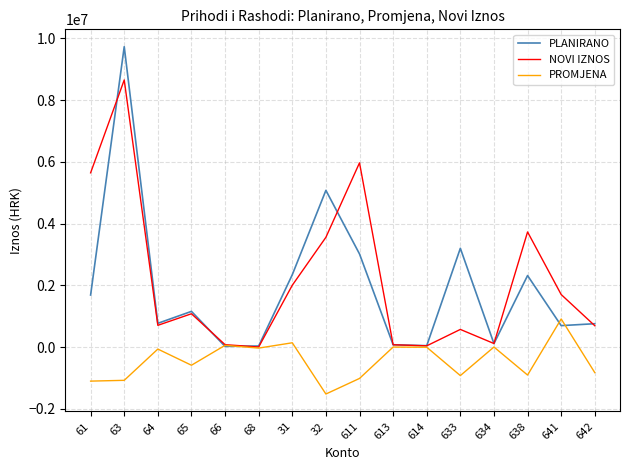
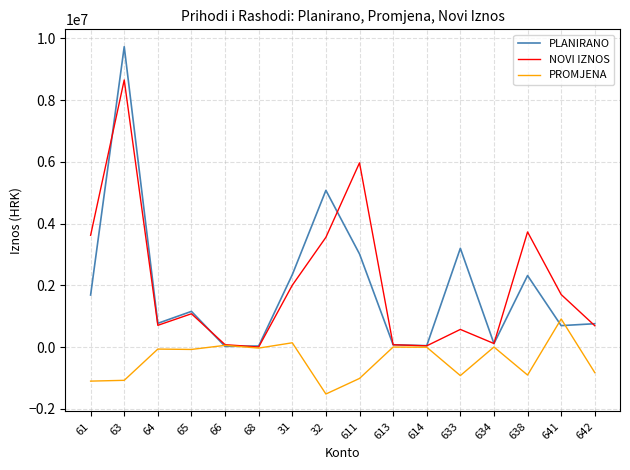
  {
    "PLANIRANO": {
      "61": 1700000,
      "63": 9700000,
      "31": 2300000,
      "32": 5100000,
      "611": 3000000,
      "633": 3200000,
      "638": 2300000,
      "641": 700000
    },
    "NOVI IZNOS": {
-     "61": 5600000,
+     "61": 3600000,
      "63": 8700000,
      "31": 2000000,
      "32": 3600000,
      "611": 6000000,
      "633": 600000,
      "638": 3700000,
      "641": 1700000
    },
    "PROMJENA": {
      "61": -1100000,
      "63": -1100000,
      "64": -100000,
-     "65": -600000,
+     "65": -100000,
      "31": 100000,
      "32": -1500000,
      "611": -1000000,
      "633": -900000,
      "634": 0,
      "638": -900000,
      "641": 900000,
      "642": -800000
    }
  }
